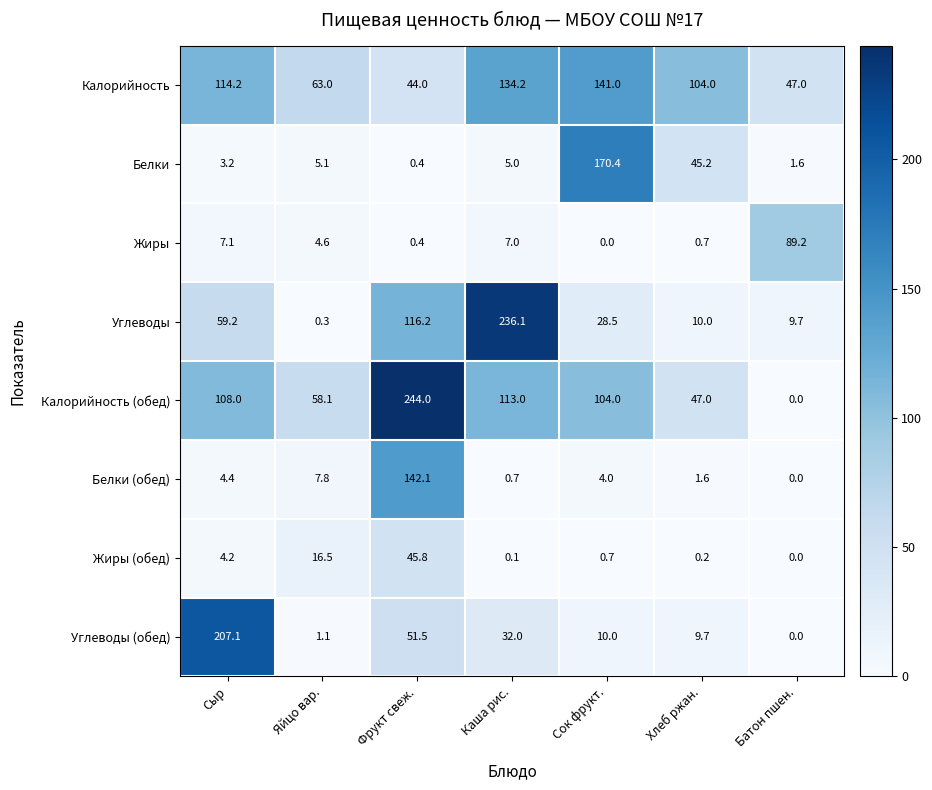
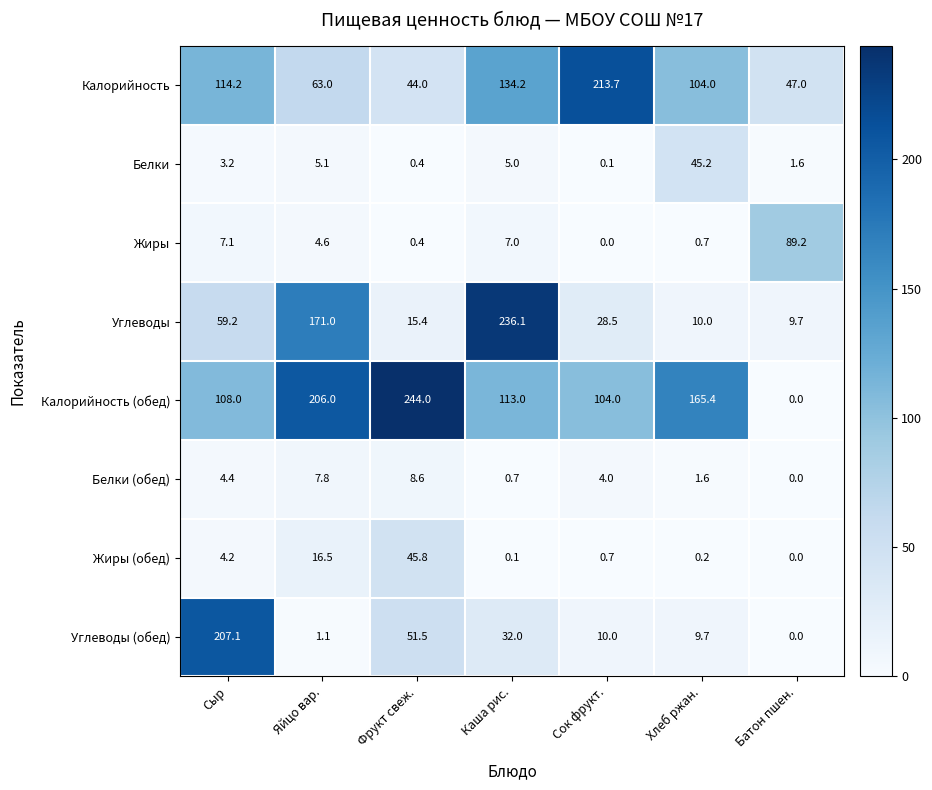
  {
    "Калорийность": {
      "Сыр": 114.2,
      "Яйцо вар.": 63.0,
      "Фрукт свеж.": 44.0,
      "Каша рис.": 134.2,
-     "Сок фрукт.": 141.0,
+     "Сок фрукт.": 213.7,
      "Хлеб ржан.": 104.0,
      "Батон пшен.": 47.0
    },
    "Белки": {
      "Сыр": 3.2,
      "Яйцо вар.": 5.1,
      "Фрукт свеж.": 0.4,
      "Каша рис.": 5.0,
-     "Сок фрукт.": 170.4,
+     "Сок фрукт.": 0.1,
      "Хлеб ржан.": 45.2,
      "Батон пшен.": 1.6
    },
    "Жиры": {
      "Сыр": 7.1,
      "Яйцо вар.": 4.6,
      "Фрукт свеж.": 0.4,
      "Каша рис.": 7.0,
      "Сок фрукт.": 0.0,
      "Хлеб ржан.": 0.7,
      "Батон пшен.": 89.2
    },
    "Углеводы": {
      "Сыр": 59.2,
-     "Яйцо вар.": 0.3,
-     "Фрукт свеж.": 116.2,
+     "Яйцо вар.": 171.0,
+     "Фрукт свеж.": 15.4,
      "Каша рис.": 236.1,
      "Сок фрукт.": 28.5,
      "Хлеб ржан.": 10.0,
      "Батон пшен.": 9.7
    },
    "Калорийность (обед)": {
      "Сыр": 108.0,
-     "Яйцо вар.": 58.1,
+     "Яйцо вар.": 206.0,
      "Фрукт свеж.": 244.0,
      "Каша рис.": 113.0,
      "Сок фрукт.": 104.0,
-     "Хлеб ржан.": 47.0,
+     "Хлеб ржан.": 165.4,
      "Батон пшен.": 0.0
    },
    "Белки (обед)": {
      "Сыр": 4.4,
      "Яйцо вар.": 7.8,
-     "Фрукт свеж.": 142.1,
+     "Фрукт свеж.": 8.6,
      "Каша рис.": 0.7,
      "Сок фрукт.": 4.0,
      "Хлеб ржан.": 1.6,
      "Батон пшен.": 0.0
    },
    "Жиры (обед)": {
      "Сыр": 4.2,
      "Яйцо вар.": 16.5,
      "Фрукт свеж.": 45.8,
      "Каша рис.": 0.1,
      "Сок фрукт.": 0.7,
      "Хлеб ржан.": 0.2,
      "Батон пшен.": 0.0
    },
    "Углеводы (обед)": {
      "Сыр": 207.1,
      "Яйцо вар.": 1.1,
      "Фрукт свеж.": 51.5,
      "Каша рис.": 32.0,
      "Сок фрукт.": 10.0,
      "Хлеб ржан.": 9.7,
      "Батон пшен.": 0.0
    }
  }
